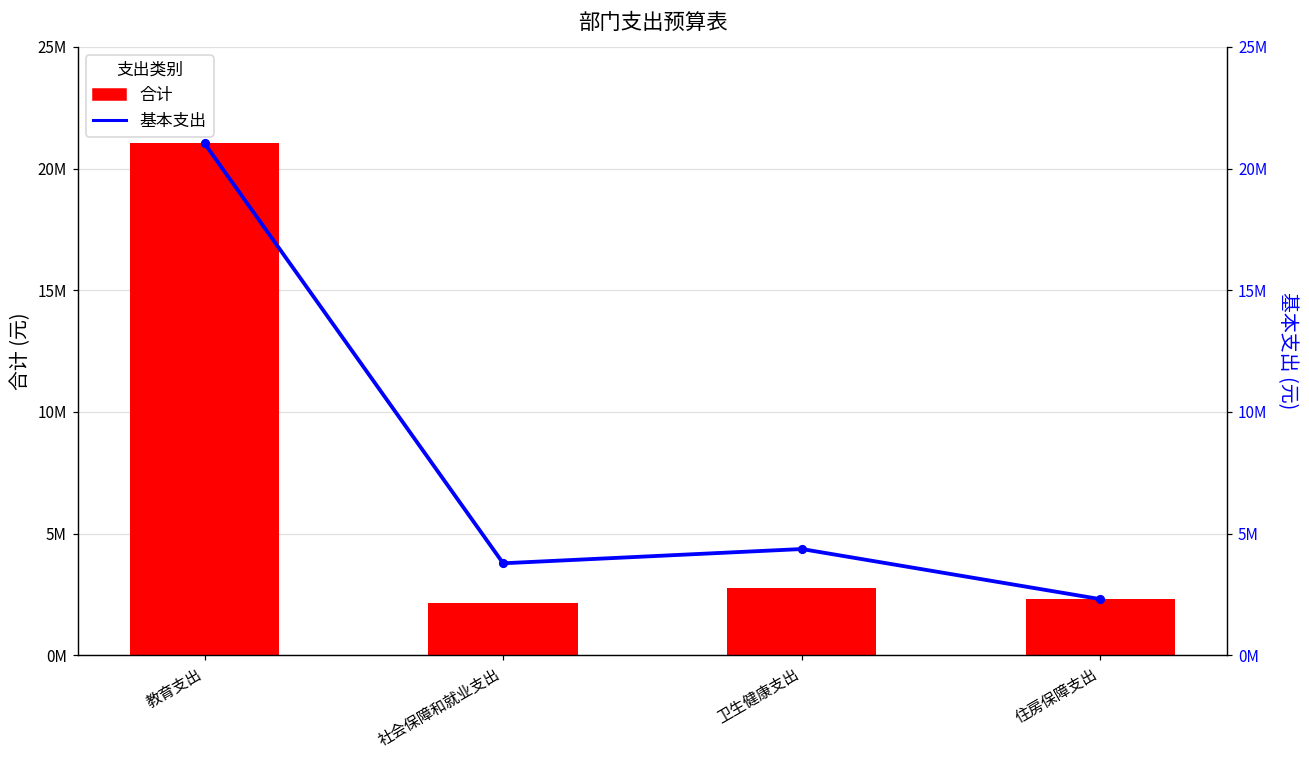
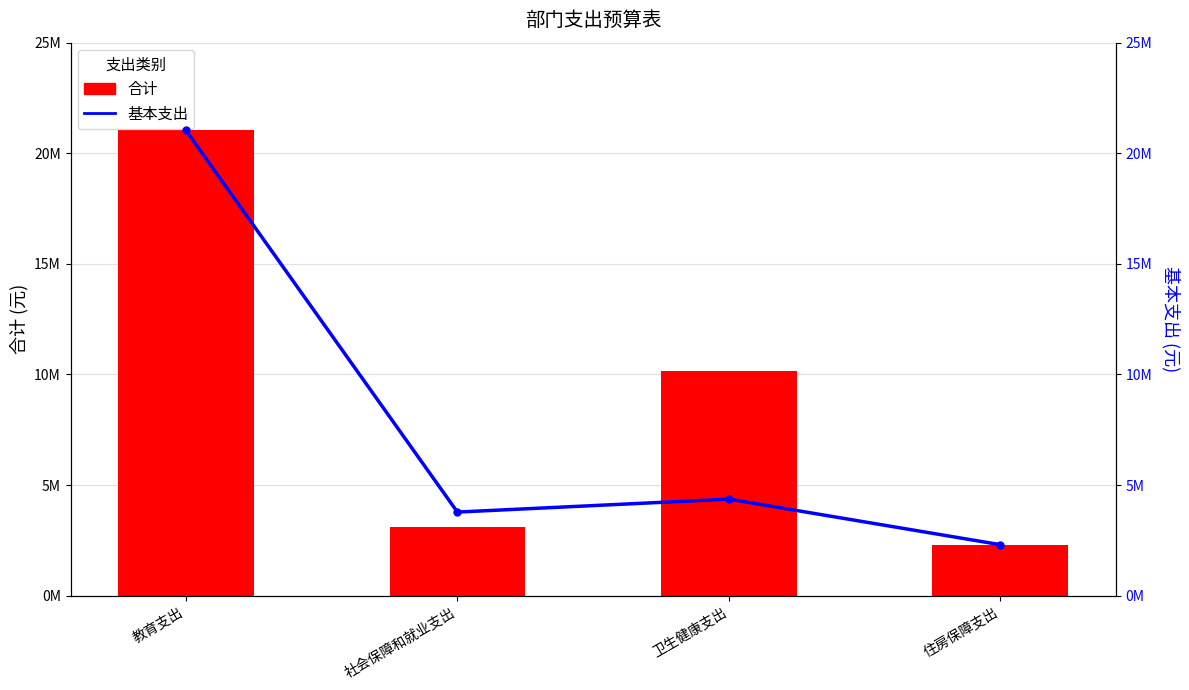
  {
    "合计": {
      "教育支出": 21000000,
-     "社会保障和就业支出": 2100000,
-     "卫生健康支出": 2800000,
+     "社会保障和就业支出": 3100000,
+     "卫生健康支出": 10200000,
      "住房保障支出": 2300000
    },
    "基本支出": {
      "教育支出": 21000000,
      "社会保障和就业支出": 3800000,
      "卫生健康支出": 4400000,
      "住房保障支出": 2300000
    }
  }
